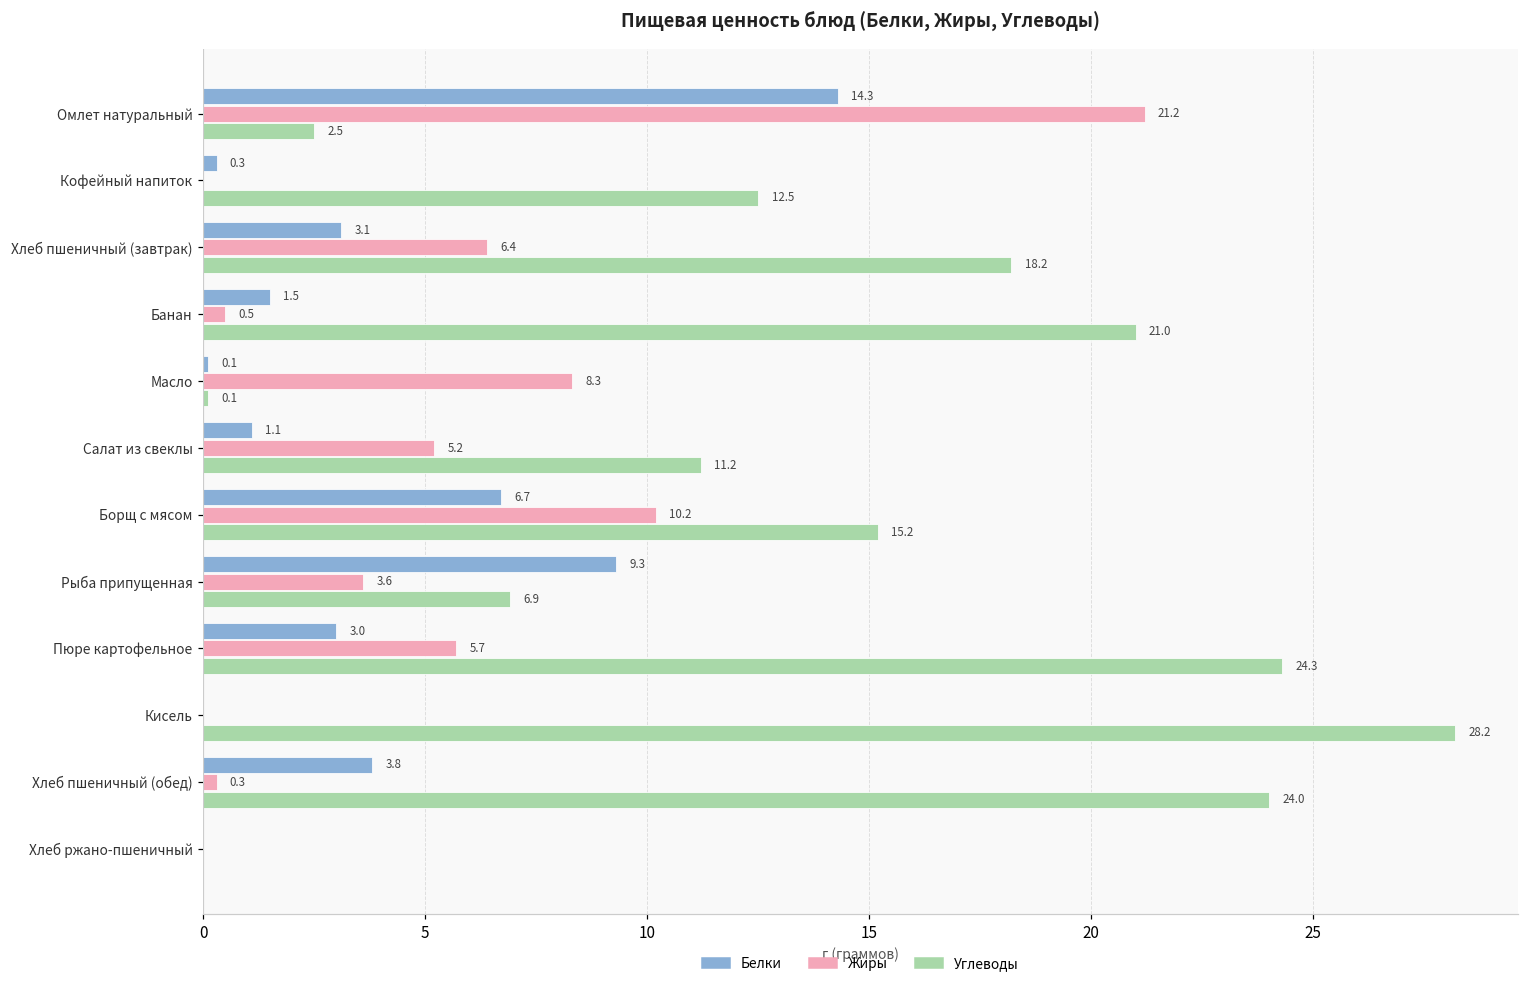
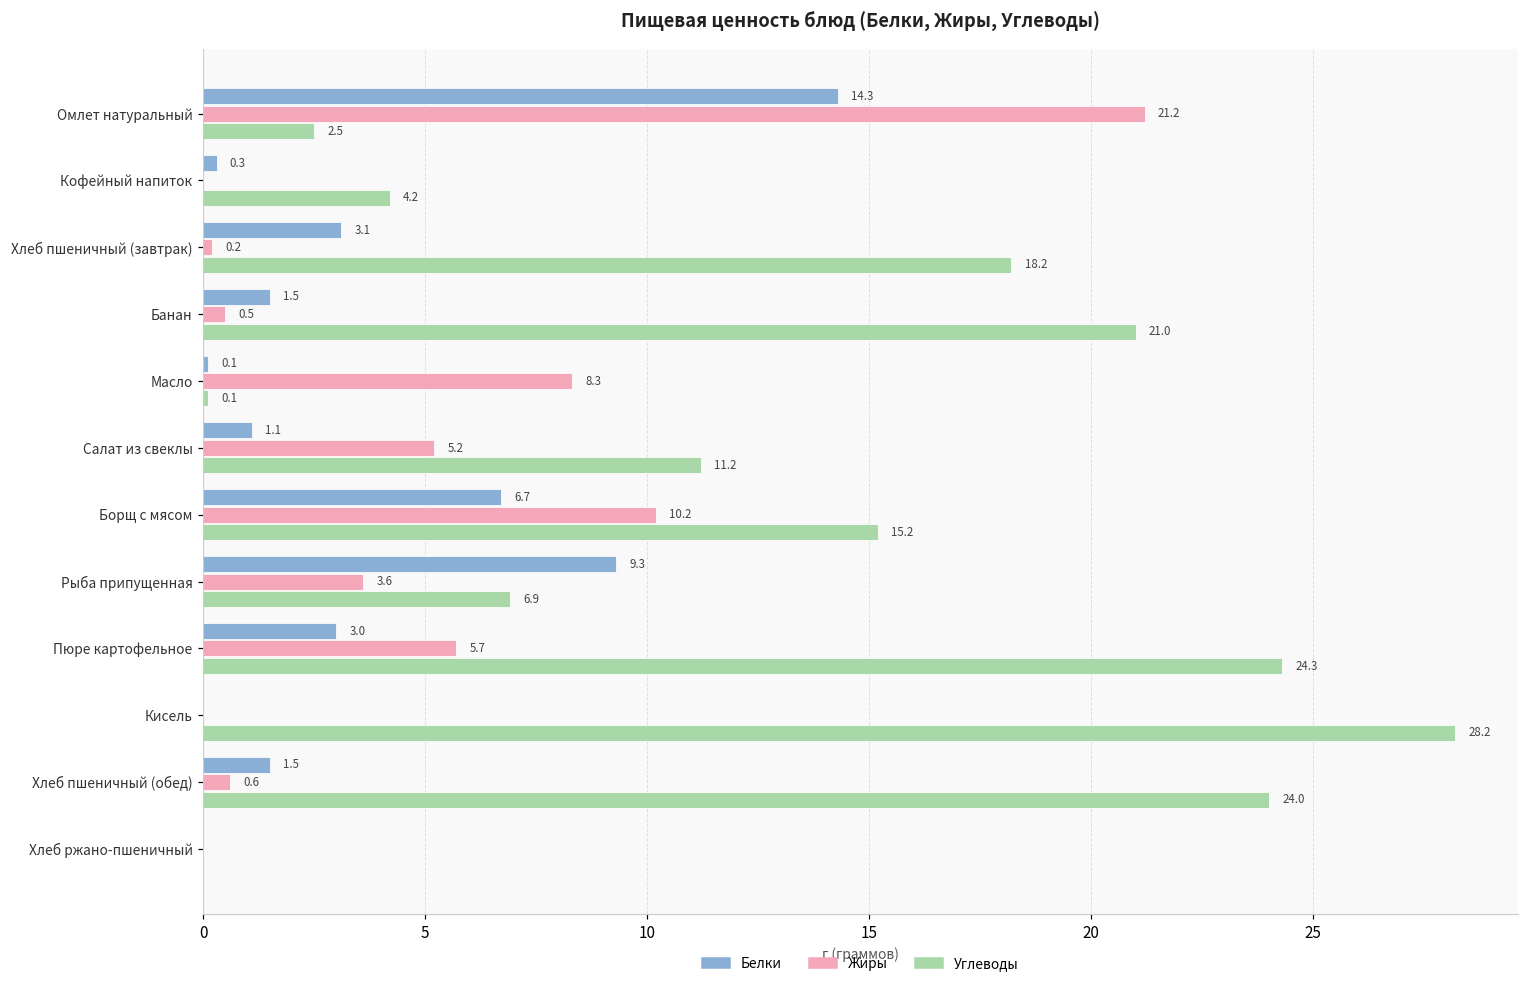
  {
    "Белки": {
      "Омлет натуральный": 14.3,
      "Кофейный напиток": 0.3,
      "Хлеб пшеничный (завтрак)": 3.1,
      "Банан": 1.5,
      "Масло": 0.1,
      "Салат из свеклы": 1.1,
      "Борщ с мясом": 6.7,
      "Рыба припущенная": 9.3,
      "Пюре картофельное": 3.0,
-     "Хлеб пшеничный (обед)": 3.8
+     "Хлеб пшеничный (обед)": 1.5
    },
    "Жиры": {
      "Омлет натуральный": 21.2,
-     "Хлеб пшеничный (завтрак)": 6.4,
+     "Хлеб пшеничный (завтрак)": 0.2,
      "Банан": 0.5,
      "Масло": 8.3,
      "Салат из свеклы": 5.2,
      "Борщ с мясом": 10.2,
      "Рыба припущенная": 3.6,
      "Пюре картофельное": 5.7,
-     "Хлеб пшеничный (обед)": 0.3
+     "Хлеб пшеничный (обед)": 0.6
    },
    "Углеводы": {
      "Омлет натуральный": 2.5,
-     "Кофейный напиток": 12.5,
+     "Кофейный напиток": 4.2,
      "Хлеб пшеничный (завтрак)": 18.2,
      "Банан": 21.0,
      "Масло": 0.1,
      "Салат из свеклы": 11.2,
      "Борщ с мясом": 15.2,
      "Рыба припущенная": 6.9,
      "Пюре картофельное": 24.3,
      "Кисель": 28.2,
      "Хлеб пшеничный (обед)": 24.0
    }
  }
